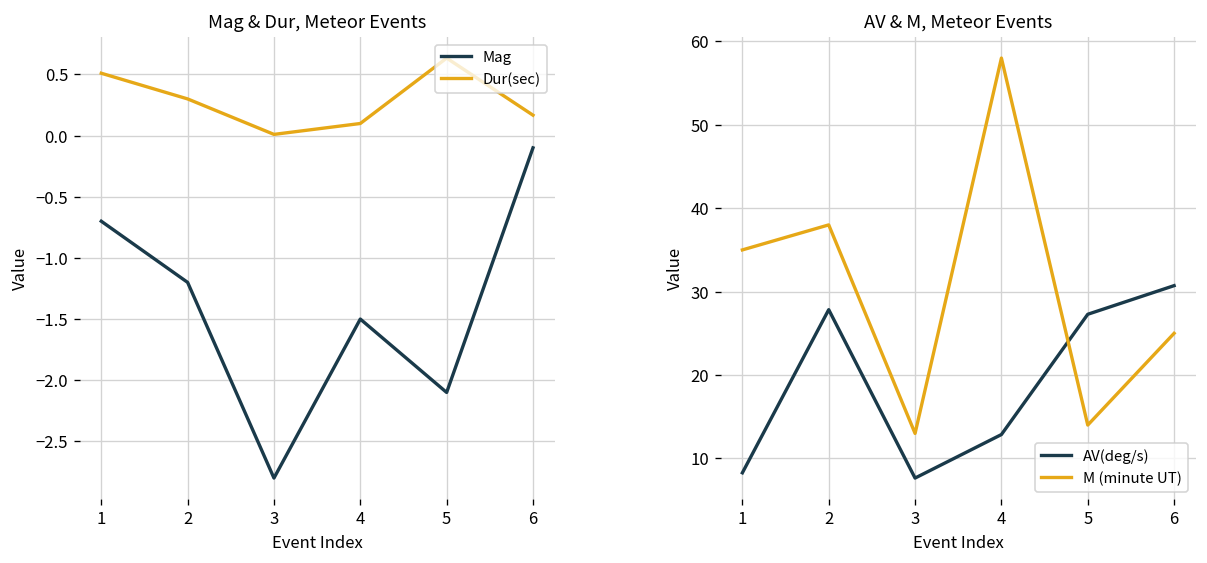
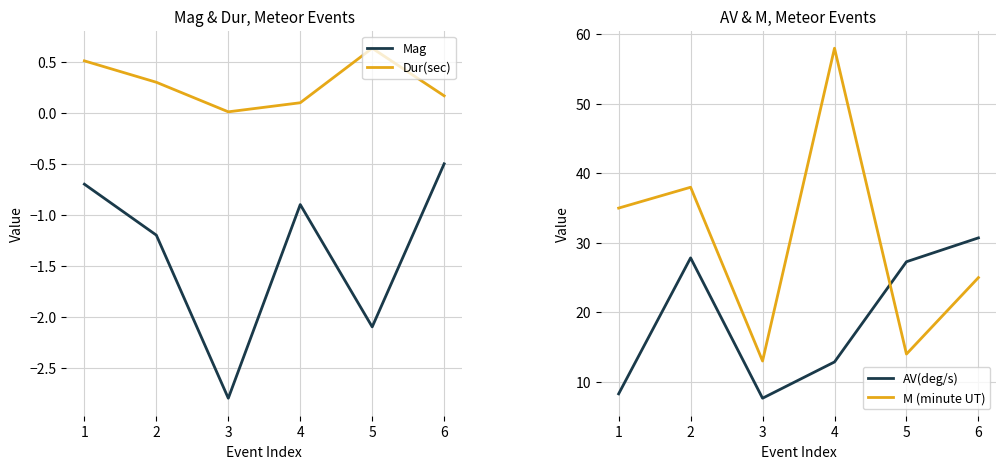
  {
    "Mag & Dur, Meteor Events": {
      "Mag": {
        "1": -0.7,
        "2": -1.2,
        "3": -2.8,
-       "4": -1.5,
+       "4": -0.9,
        "5": -2.1,
-       "6": -0.1
+       "6": -0.5
      },
      "Dur(sec)": {
        "1": 0.5,
        "2": 0.3,
        "3": 0.0,
        "4": 0.1,
        "6": 0.17
      }
    },
    "AV & M, Meteor Events": {
      "AV(deg/s)": {
        "1": 8,
        "2": 28,
        "3": 8,
        "4": 13,
        "5": 27,
        "6": 31
      },
      "M (minute UT)": {
        "1": 35,
        "2": 38,
        "3": 13,
        "4": 58,
        "5": 14,
        "6": 25
      }
    }
  }
